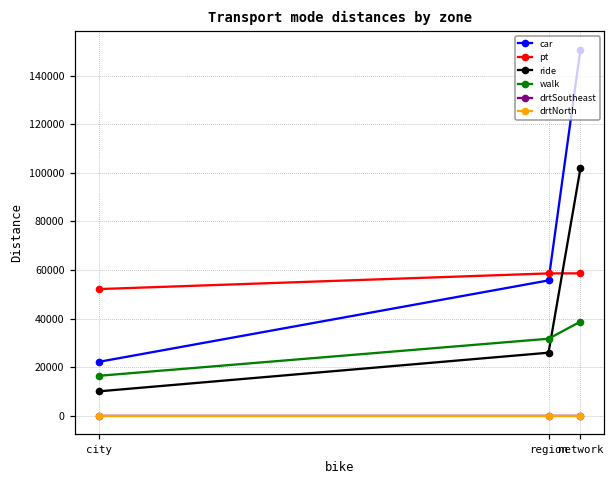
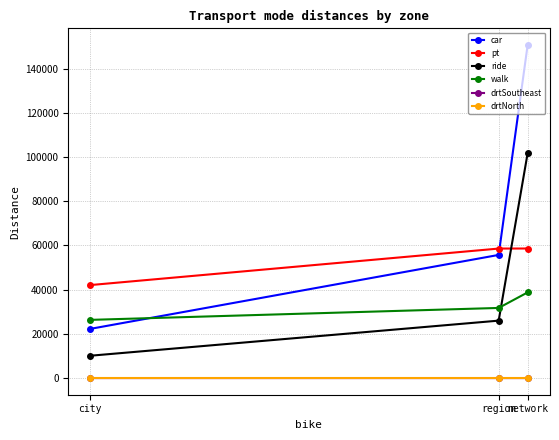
  {
    "car": {
      "city": 22000
    },
    "pt": {
-     "city": 52000
+     "city": 42000
    },
    "ride": {
      "city": 10000
    },
    "walk": {
-     "city": 17000
+     "city": 26000
    },
    "drtNorth": {
      "city": 0
    }
  }
